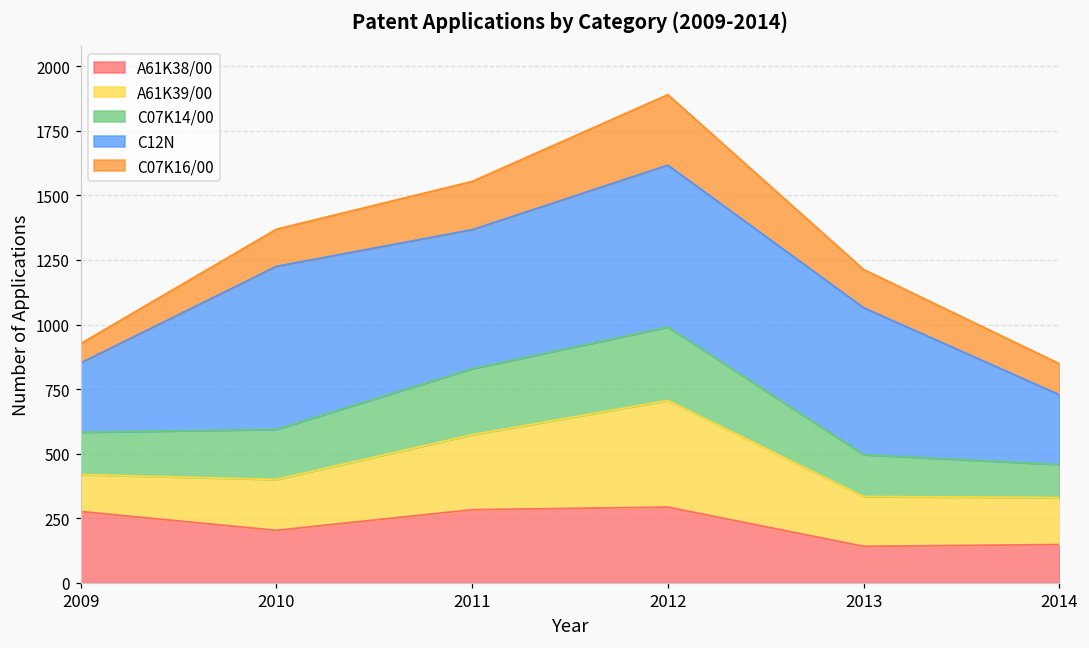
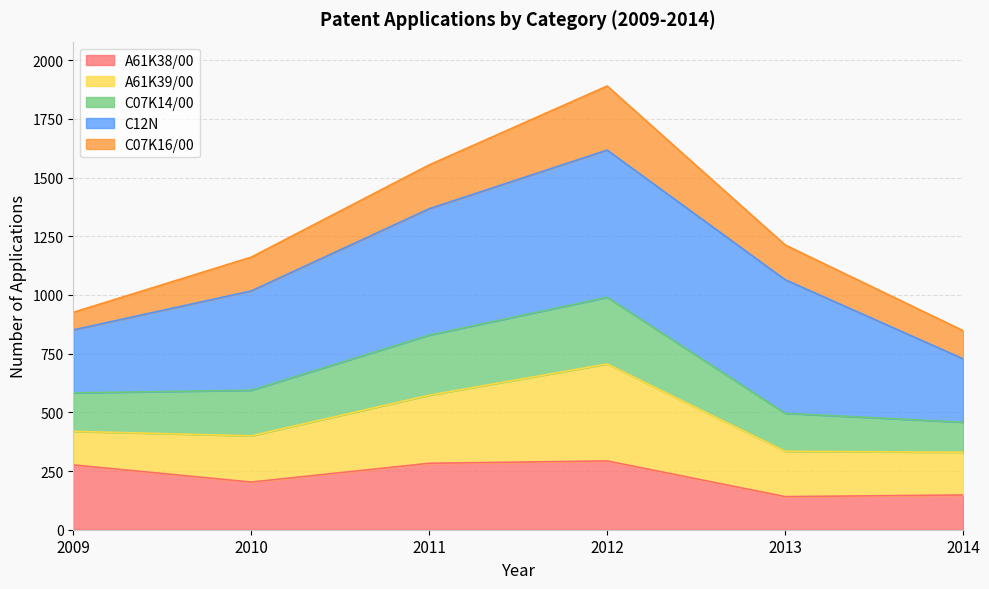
  {
    "A61K38/00": {
      "2009": 280,
      "2010": 200,
      "2011": 280,
      "2012": 290,
      "2013": 140,
      "2014": 150
    },
    "A61K39/00": {
      "2009": 140,
      "2010": 200,
      "2011": 290,
      "2012": 410,
      "2013": 190,
      "2014": 180
    },
    "C07K14/00": {
      "2009": 160,
      "2010": 190,
      "2011": 260,
      "2012": 280,
      "2013": 160,
      "2014": 130
    },
    "C12N": {
      "2009": 270,
-     "2010": 630,
+     "2010": 420,
      "2011": 540,
      "2012": 630,
      "2013": 570,
      "2014": 270
    },
    "C07K16/00": {
      "2009": 80,
      "2010": 140,
      "2011": 190,
      "2012": 270,
      "2013": 150,
      "2014": 120
    }
  }
